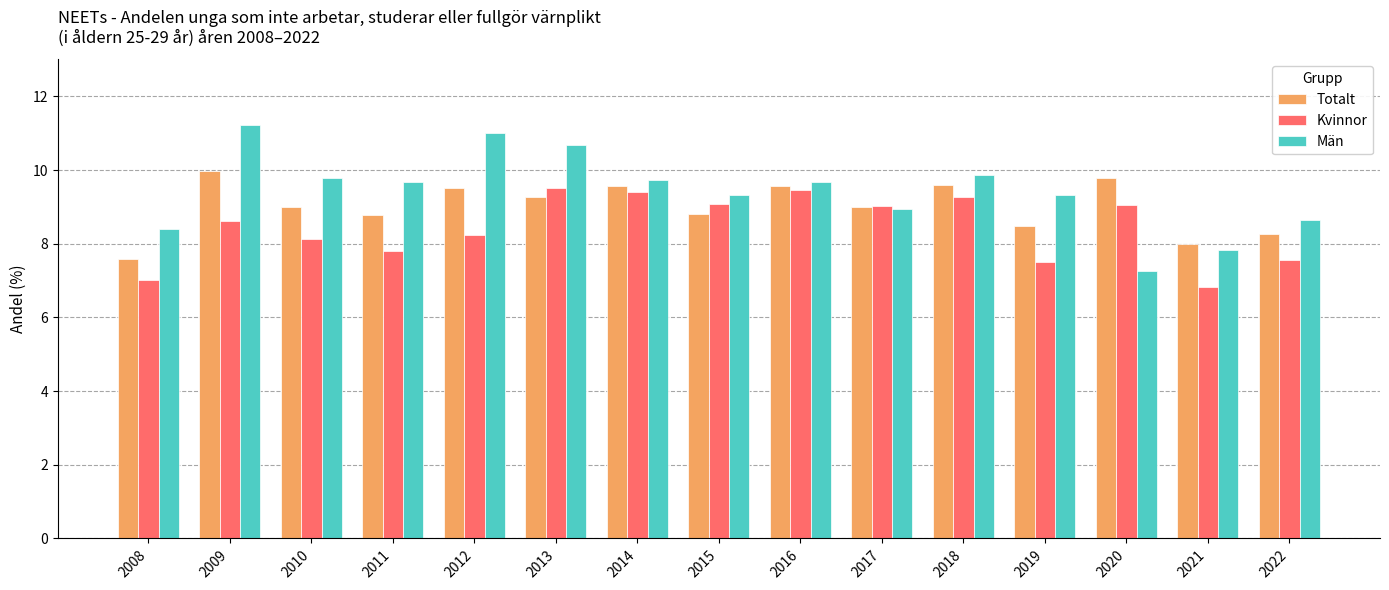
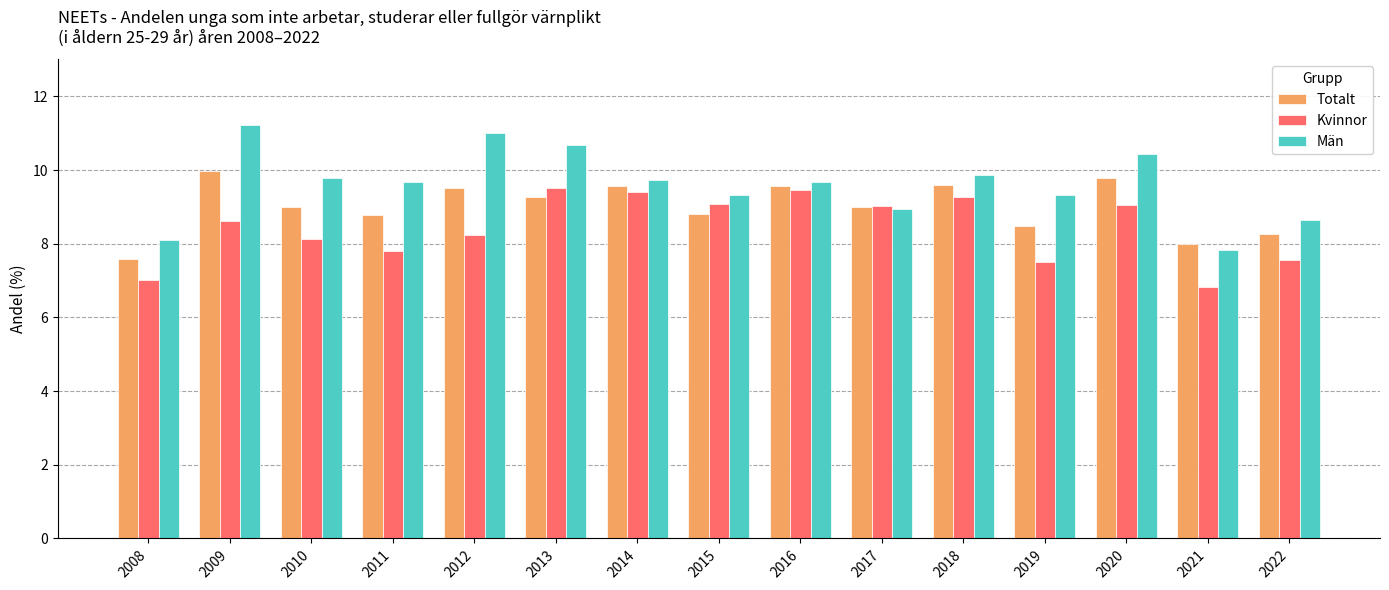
  {
    "Män": {
-     "2008": 8.4,
+     "2008": 8.1,
      "2009": 11.2,
      "2010": 9.8,
      "2011": 9.7,
      "2012": 11.0,
      "2013": 10.7,
      "2014": 9.7,
      "2015": 9.3,
      "2016": 9.7,
      "2017": 8.9,
      "2018": 9.9,
      "2019": 9.3,
-     "2020": 7.3,
+     "2020": 10.4,
      "2021": 7.8,
      "2022": 8.6
    }
  }
